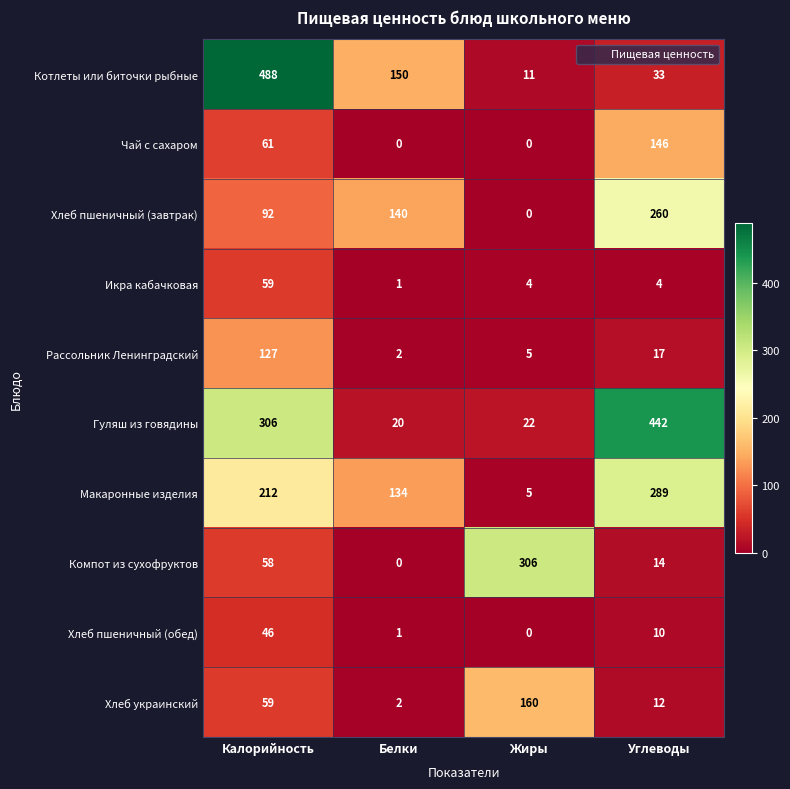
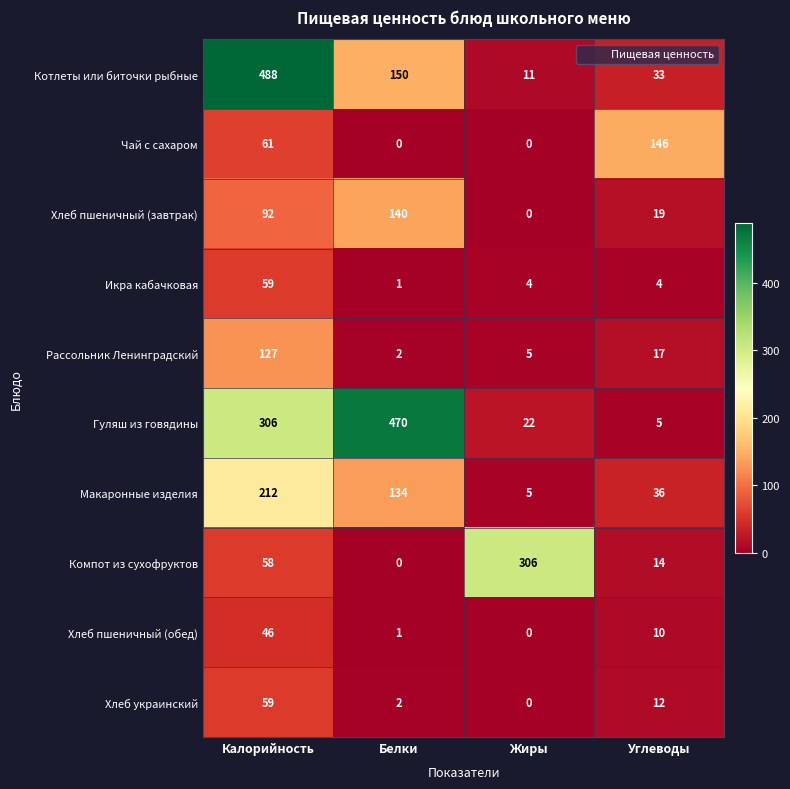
  {
    "Котлеты или биточки рыбные": {
      "Калорийность": 488,
      "Белки": 150,
      "Жиры": 11,
      "Углеводы": 33
    },
    "Чай с сахаром": {
      "Калорийность": 61,
      "Белки": 0,
      "Жиры": 0,
      "Углеводы": 146
    },
    "Хлеб пшеничный (завтрак)": {
      "Калорийность": 92,
      "Белки": 140,
      "Жиры": 0,
-     "Углеводы": 260
+     "Углеводы": 19
    },
    "Икра кабачковая": {
      "Калорийность": 59,
      "Белки": 1,
      "Жиры": 4,
      "Углеводы": 4
    },
    "Рассольник Ленинградский": {
      "Калорийность": 127,
      "Белки": 2,
      "Жиры": 5,
      "Углеводы": 17
    },
    "Гуляш из говядины": {
      "Калорийность": 306,
-     "Белки": 20,
+     "Белки": 470,
      "Жиры": 22,
-     "Углеводы": 442
+     "Углеводы": 5
    },
    "Макаронные изделия": {
      "Калорийность": 212,
      "Белки": 134,
      "Жиры": 5,
-     "Углеводы": 289
+     "Углеводы": 36
    },
    "Компот из сухофруктов": {
      "Калорийность": 58,
      "Белки": 0,
      "Жиры": 306,
      "Углеводы": 14
    },
    "Хлеб пшеничный (обед)": {
      "Калорийность": 46,
      "Белки": 1,
      "Жиры": 0,
      "Углеводы": 10
    },
    "Хлеб украинский": {
      "Калорийность": 59,
      "Белки": 2,
-     "Жиры": 160,
+     "Жиры": 0,
      "Углеводы": 12
    }
  }
